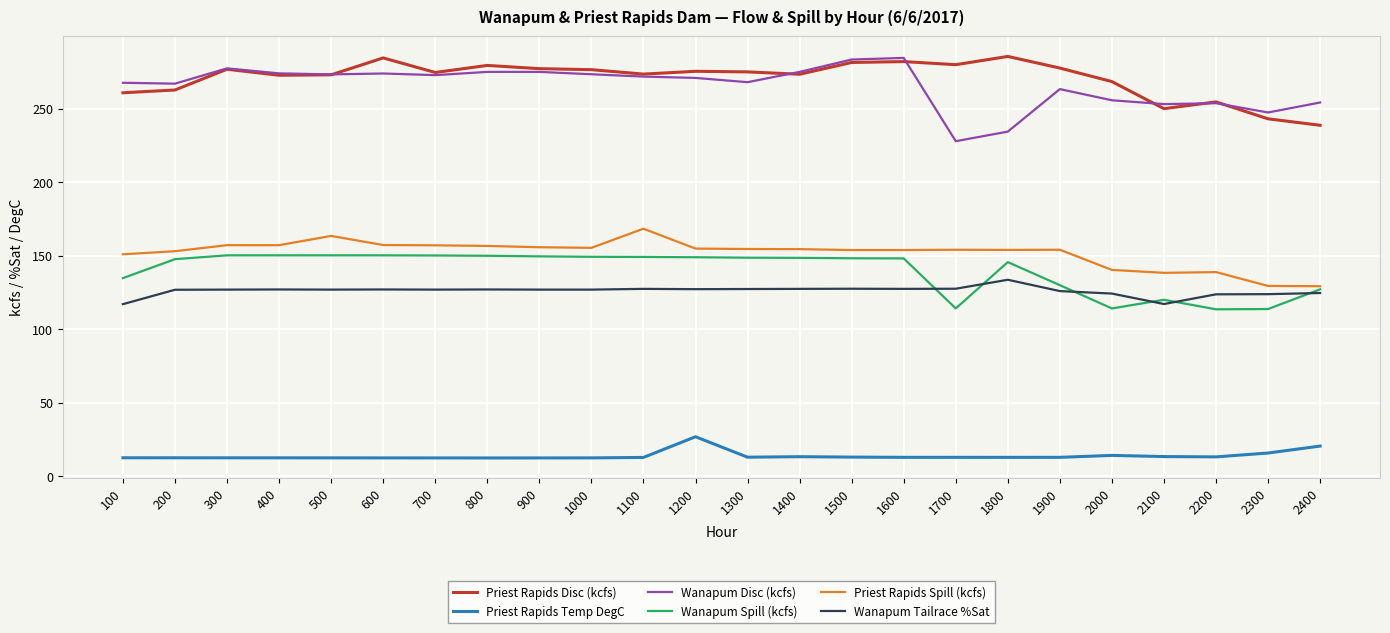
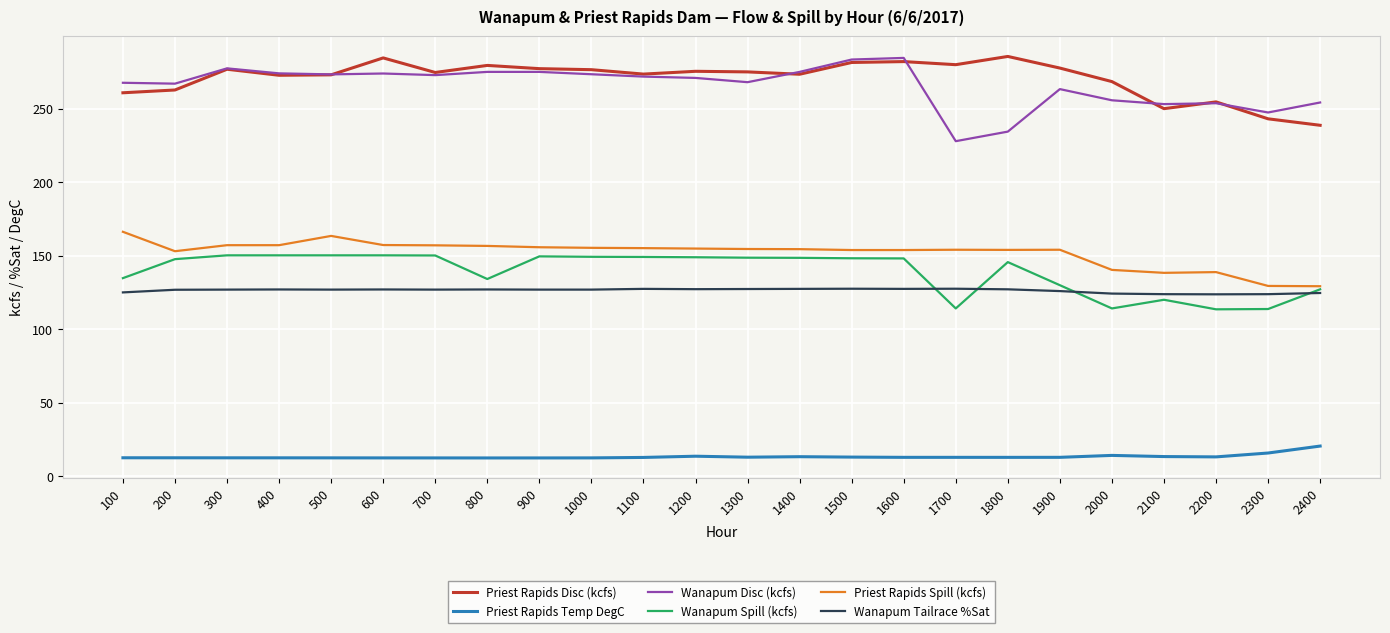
  {
    "Priest Rapids Disc (kcfs)": {
      "100": 261,
      "200": 263,
      "600": 284,
      "700": 275,
      "800": 279,
      "900": 277,
      "1000": 276,
      "1200": 275,
      "1300": 275,
      "1500": 281,
      "1600": 282,
      "1700": 280,
      "1800": 285,
      "1900": 278,
      "2000": 268,
      "2100": 250,
      "2300": 243,
      "2400": 239
    },
    "Priest Rapids Temp DegC": {
      "100": 13,
      "200": 13,
      "300": 13,
      "400": 13,
      "500": 13,
      "600": 13,
      "700": 12,
      "800": 12,
      "900": 12,
      "1000": 13,
      "1100": 13,
-     "1200": 27,
+     "1200": 14,
      "1300": 13,
      "1400": 13,
      "1500": 13,
      "1600": 13,
      "1700": 13,
      "1800": 13,
      "1900": 13,
      "2000": 14,
      "2100": 13,
      "2200": 13,
      "2300": 16,
      "2400": 21
    },
    "Wanapum Disc (kcfs)": {
      "100": 268,
      "200": 267,
      "600": 274,
      "700": 273,
      "800": 275,
      "900": 275,
      "1000": 273,
      "1200": 271,
      "1300": 268,
      "1500": 283,
      "1600": 284,
      "1700": 228,
      "1800": 234,
      "1900": 263,
      "2000": 256,
      "2100": 253,
      "2300": 247,
      "2400": 254
    },
    "Wanapum Spill (kcfs)": {
      "100": 135,
      "200": 148,
      "300": 150,
      "400": 150,
      "500": 150,
      "600": 150,
      "700": 150,
-     "800": 150,
+     "800": 134,
      "900": 150,
      "1000": 149,
      "1100": 149,
      "1200": 149,
      "1300": 149,
      "1400": 149,
      "1500": 148,
      "1600": 148,
      "1700": 114,
      "1800": 146,
      "1900": 130,
      "2000": 114,
      "2100": 120,
      "2200": 114,
      "2300": 114,
      "2400": 127
    },
    "Priest Rapids Spill (kcfs)": {
-     "100": 151,
+     "100": 166,
      "200": 153,
      "300": 157,
      "400": 157,
      "500": 163,
      "600": 157,
      "700": 157,
      "800": 157,
      "900": 156,
      "1000": 155,
-     "1100": 168,
+     "1100": 155,
      "1200": 155,
      "1300": 155,
      "1400": 154,
      "1500": 154,
      "1600": 154,
      "1700": 154,
      "1800": 154,
      "1900": 154,
      "2000": 140,
      "2100": 138,
      "2200": 139,
      "2300": 129,
      "2400": 129
    },
    "Wanapum Tailrace %Sat": {
-     "100": 117,
+     "100": 125,
      "200": 127,
      "300": 127,
      "400": 127,
      "500": 127,
      "600": 127,
      "700": 127,
      "800": 127,
      "900": 127,
      "1000": 127,
      "1100": 127,
      "1200": 127,
      "1300": 127,
      "1400": 127,
      "1500": 128,
      "1600": 127,
      "1700": 128,
-     "1800": 134,
+     "1800": 127,
      "1900": 126,
      "2000": 124,
-     "2100": 117,
+     "2100": 124,
      "2200": 124,
      "2300": 124,
      "2400": 125
    }
  }
